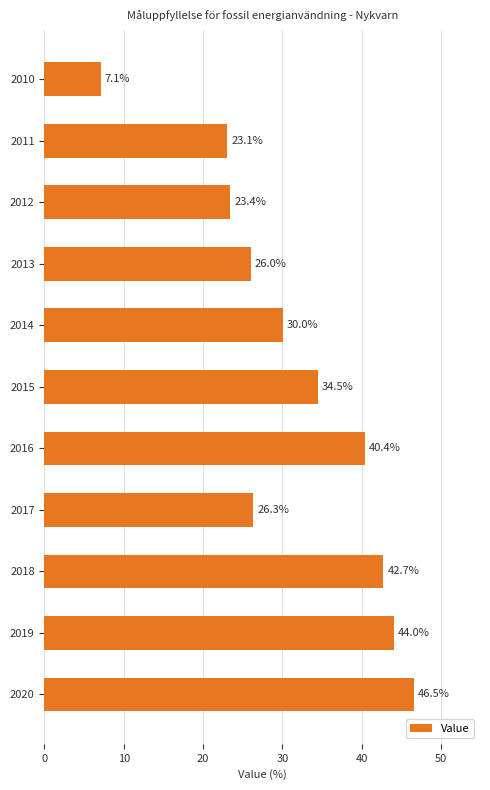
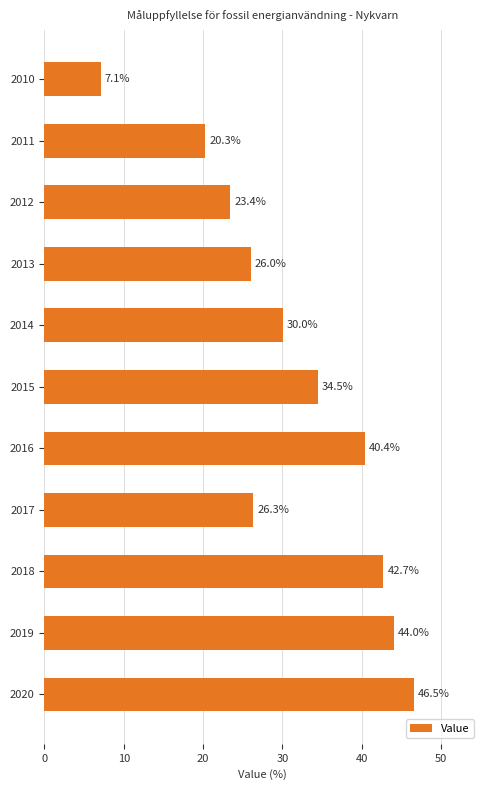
  {
    "2010": "7.1%",
-   "2011": "23.1%",
+   "2011": "20.3%",
    "2012": "23.4%",
    "2013": "26.0%",
    "2014": "30.0%",
    "2015": "34.5%",
    "2016": "40.4%",
    "2017": "26.3%",
    "2018": "42.7%",
    "2019": "44.0%",
    "2020": "46.5%"
  }
